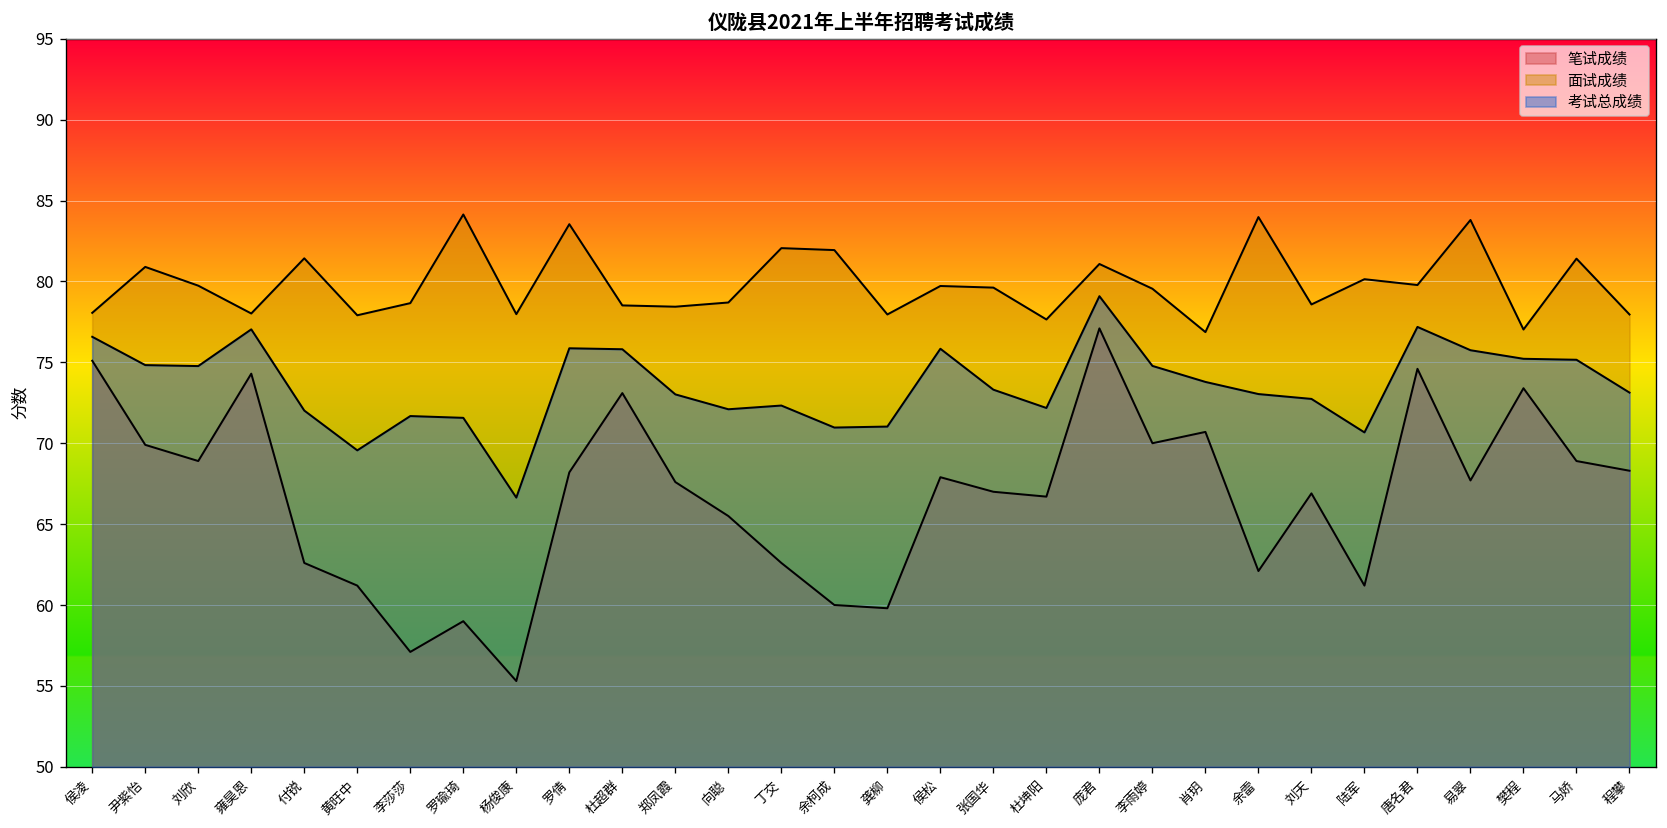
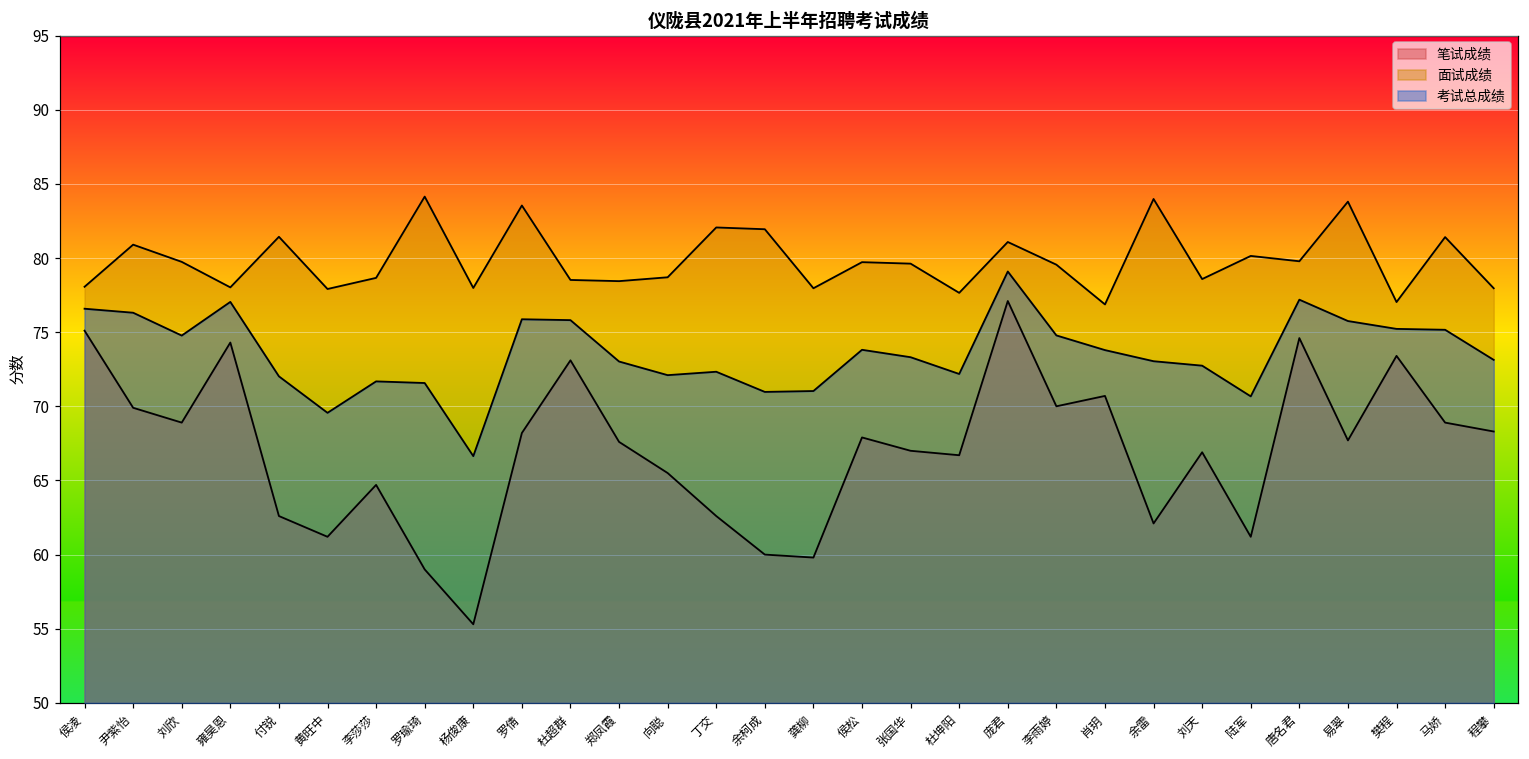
  {
    "笔试成绩": {
      "侯凌": 75.1,
      "尹紫怡": 69.9,
      "刘欣": 68.9,
      "雍昊恩": 74.3,
      "付锐": 62.6,
      "黄旺中": 61.2,
-     "李莎莎": 57.1,
+     "李莎莎": 64.7,
      "罗瑜琦": 59.0,
      "杨俊康": 55.3,
      "罗倩": 68.2,
      "杜超群": 73.1,
      "郑凤霞": 67.6,
      "向聪": 65.5,
      "丁交": 62.6,
      "余柯成": 60.0,
      "龚柳": 59.8,
      "侯松": 67.9,
      "张国华": 67.0,
      "杜坤阳": 66.7,
      "庞君": 77.1,
      "李雨婷": 70.0,
      "肖玥": 70.7,
      "余雷": 62.1,
      "刘天": 66.9,
      "陆军": 61.2,
      "唐名君": 74.6,
      "易翠": 67.7,
      "樊程": 73.4,
      "马娇": 68.9,
      "程攀": 68.3
    },
    "面试成绩": {
      "侯凌": 78.1,
      "尹紫怡": 80.9,
      "刘欣": 79.7,
      "雍昊恩": 78.0,
      "付锐": 81.4,
      "黄旺中": 77.9,
      "李莎莎": 78.7,
      "罗瑜琦": 84.1,
      "杨俊康": 78.0,
      "罗倩": 83.5,
      "杜超群": 78.5,
      "郑凤霞": 78.4,
      "向聪": 78.7,
      "丁交": 82.1,
      "余柯成": 81.9,
      "龚柳": 78.0,
      "侯松": 79.7,
      "张国华": 79.6,
      "杜坤阳": 77.7,
      "庞君": 81.1,
      "李雨婷": 79.6,
      "肖玥": 76.9,
      "余雷": 84.0,
      "刘天": 78.6,
      "陆军": 80.1,
      "唐名君": 79.8,
      "易翠": 83.8,
      "樊程": 77.0,
      "马娇": 81.4,
      "程攀": 78.0
    },
    "考试总成绩": {
      "侯凌": 76.6,
-     "尹紫怡": 74.8,
+     "尹紫怡": 76.3,
      "刘欣": 74.8,
      "雍昊恩": 77.0,
      "付锐": 72.0,
      "黄旺中": 69.6,
      "李莎莎": 71.7,
      "罗瑜琦": 71.6,
      "杨俊康": 66.6,
      "罗倩": 75.9,
      "杜超群": 75.8,
      "郑凤霞": 73.0,
      "向聪": 72.1,
      "丁交": 72.3,
      "余柯成": 71.0,
      "龚柳": 71.0,
-     "侯松": 75.8,
+     "侯松": 73.8,
      "张国华": 73.3,
      "杜坤阳": 72.2,
      "庞君": 79.1,
      "李雨婷": 74.8,
      "肖玥": 73.8,
      "余雷": 73.0,
      "刘天": 72.7,
      "陆军": 70.7,
      "唐名君": 77.2,
      "易翠": 75.8,
      "樊程": 75.2,
      "马娇": 75.2,
      "程攀": 73.1
    }
  }
